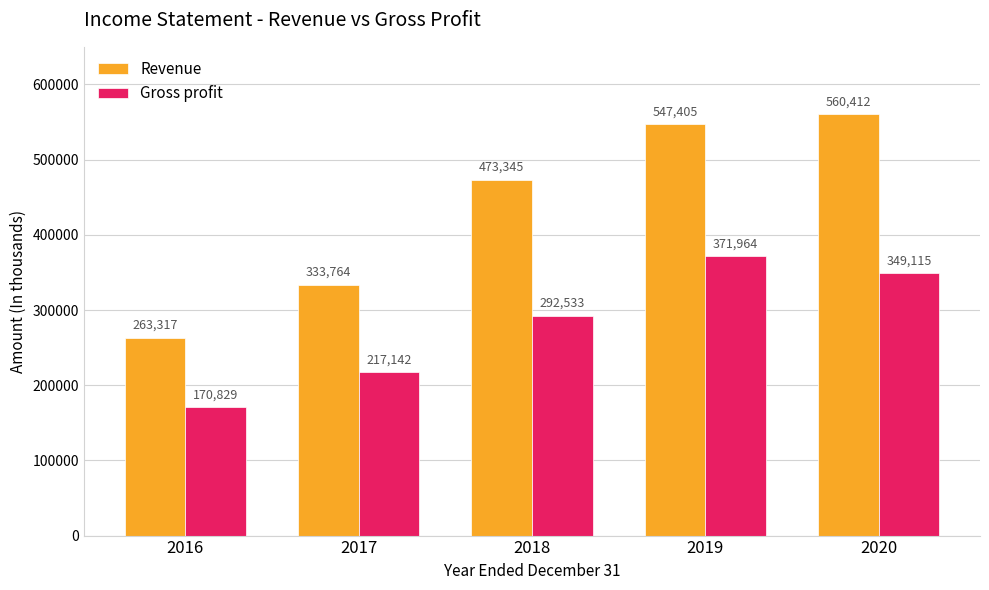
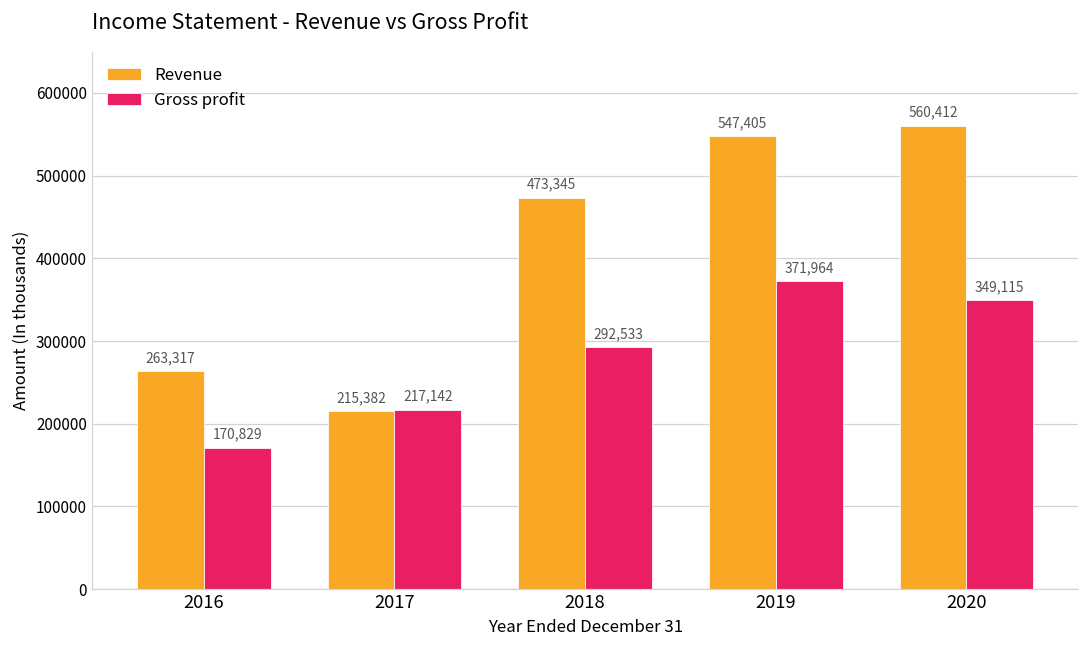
  {
    "Revenue": {
      "2016": "263,317",
-     "2017": "333,764",
+     "2017": "215,382",
      "2018": "473,345",
      "2019": "547,405",
      "2020": "560,412"
    },
    "Gross profit": {
      "2016": "170,829",
      "2017": "217,142",
      "2018": "292,533",
      "2019": "371,964",
      "2020": "349,115"
    }
  }
